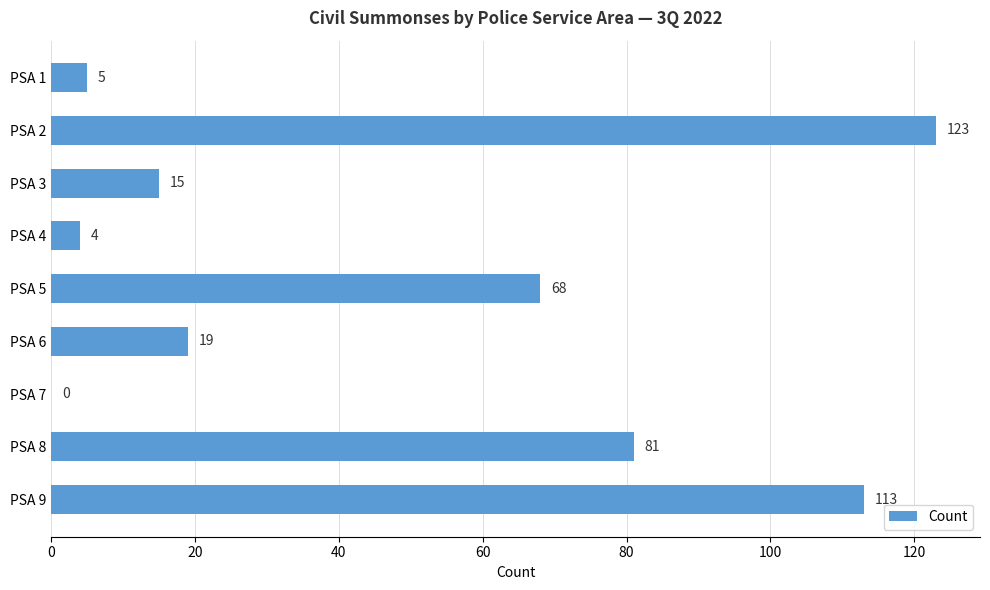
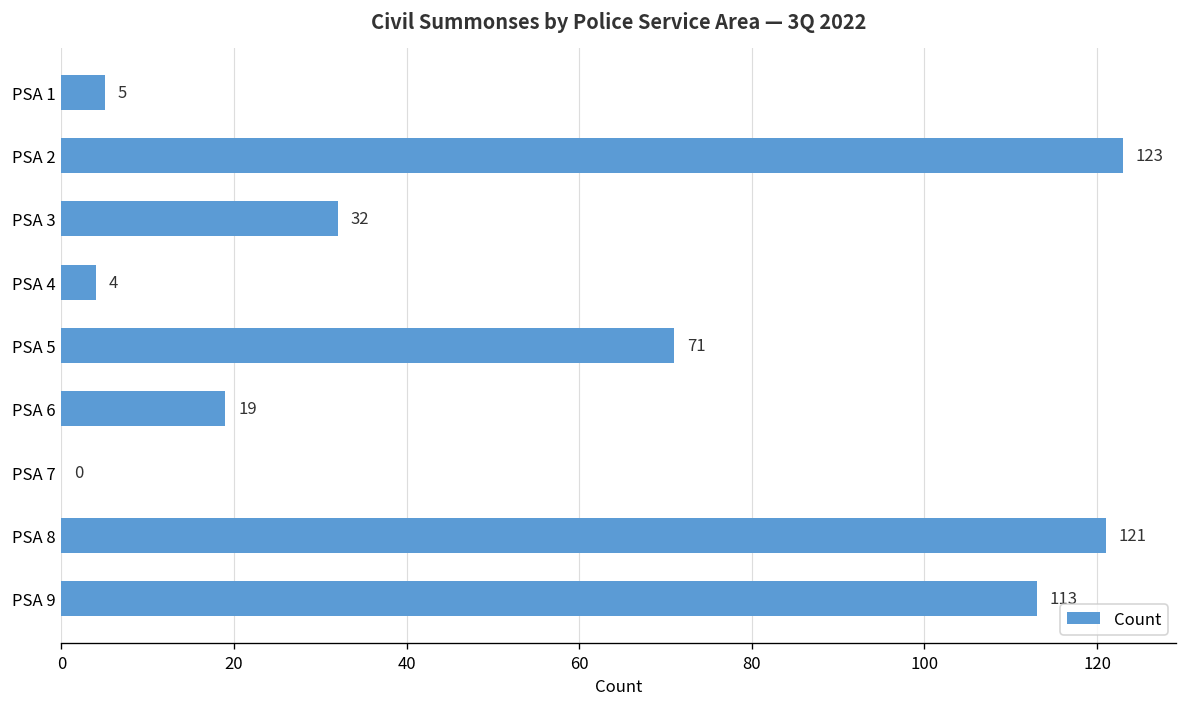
  {
    "PSA 1": 5,
    "PSA 2": 123,
-   "PSA 3": 15,
+   "PSA 3": 32,
    "PSA 4": 4,
-   "PSA 5": 68,
+   "PSA 5": 71,
    "PSA 6": 19,
    "PSA 7": 0,
-   "PSA 8": 81
+   "PSA 8": 121
  }
